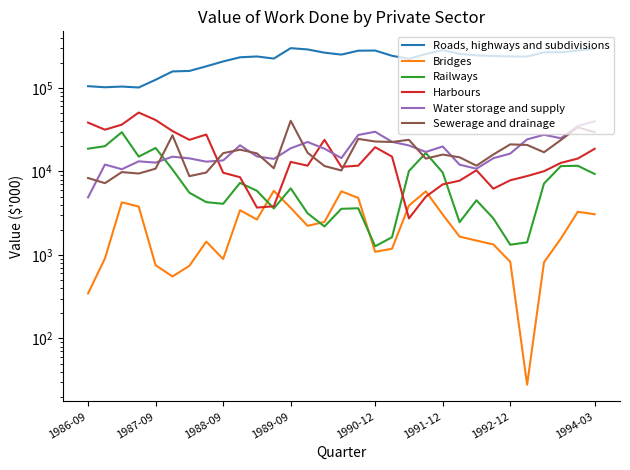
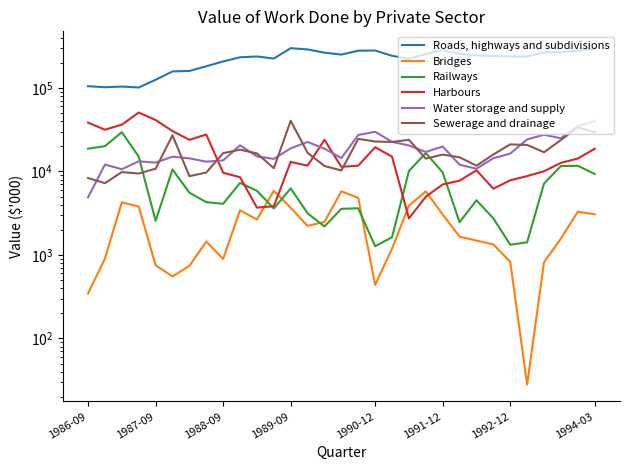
  {
    "Roads, highways and subdivisions": {
      "1986-09": 100000,
      "1987-09": 130000,
      "1988-09": 210000,
      "1989-09": 300000,
      "1990-12": 280000
    },
    "Bridges": {
      "1986-09": 350,
      "1987-09": 800,
      "1988-09": 900,
      "1989-09": 4000,
-     "1990-12": 1100,
+     "1990-12": 400,
      "1991-12": 3100,
      "1992-12": 800,
      "1994-03": 3100
    },
    "Railways": {
      "1986-09": 19000,
-     "1987-09": 19000,
+     "1987-09": 2600,
      "1988-09": 4000,
      "1989-09": 6000,
      "1990-12": 1300,
      "1991-12": 10000,
      "1992-12": 1300,
      "1994-03": 9000
    },
    "Harbours": {
      "1986-09": 40000,
      "1987-09": 40000,
      "1988-09": 10000,
      "1989-09": 13000,
      "1990-12": 19000,
      "1991-12": 7000,
      "1992-12": 8000,
      "1994-03": 19000
    },
    "Water storage and supply": {
      "1986-09": 5000,
      "1987-09": 13000,
      "1988-09": 14000,
      "1989-09": 19000,
      "1990-12": 30000,
      "1991-12": 20000,
      "1992-12": 16000
    },
    "Sewerage and drainage": {
      "1986-09": 8000,
      "1987-09": 11000,
      "1988-09": 17000,
      "1989-09": 40000,
      "1990-12": 23000,
      "1991-12": 16000,
      "1992-12": 21000
    }
  }
